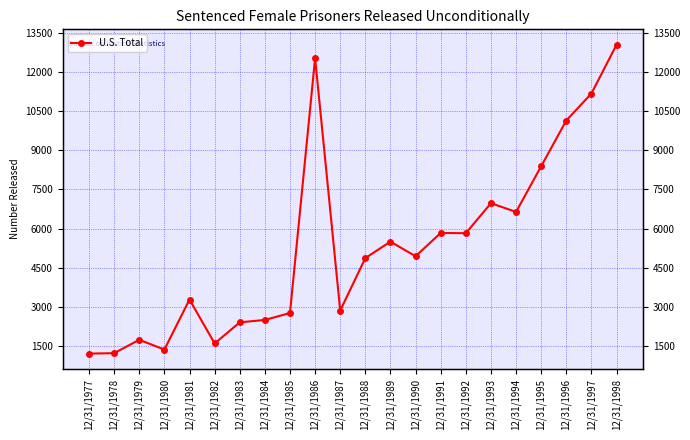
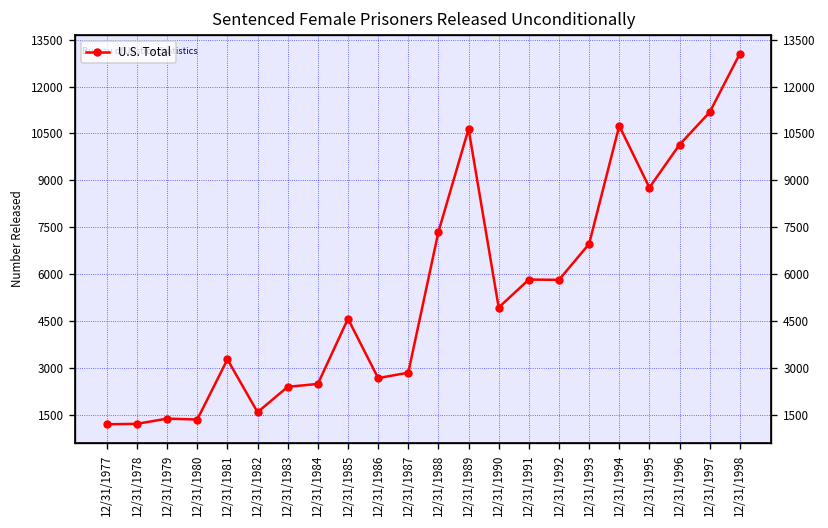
  {
    "12/31/1977": 1200,
    "12/31/1978": 1200,
-   "12/31/1979": 1700,
+   "12/31/1979": 1400,
    "12/31/1980": 1400,
    "12/31/1981": 3300,
    "12/31/1982": 1600,
    "12/31/1983": 2400,
    "12/31/1984": 2500,
-   "12/31/1985": 2800,
-   "12/31/1986": 12500,
+   "12/31/1985": 4600,
+   "12/31/1986": 2700,
    "12/31/1987": 2900,
-   "12/31/1988": 4900,
-   "12/31/1989": 5500,
+   "12/31/1988": 7400,
+   "12/31/1989": 10600,
    "12/31/1990": 4900,
    "12/31/1991": 5800,
    "12/31/1992": 5800,
    "12/31/1993": 7000,
-   "12/31/1994": 6600,
-   "12/31/1995": 8400,
+   "12/31/1994": 10700,
+   "12/31/1995": 8800,
    "12/31/1996": 10100,
    "12/31/1997": 11200,
    "12/31/1998": 13000
  }
